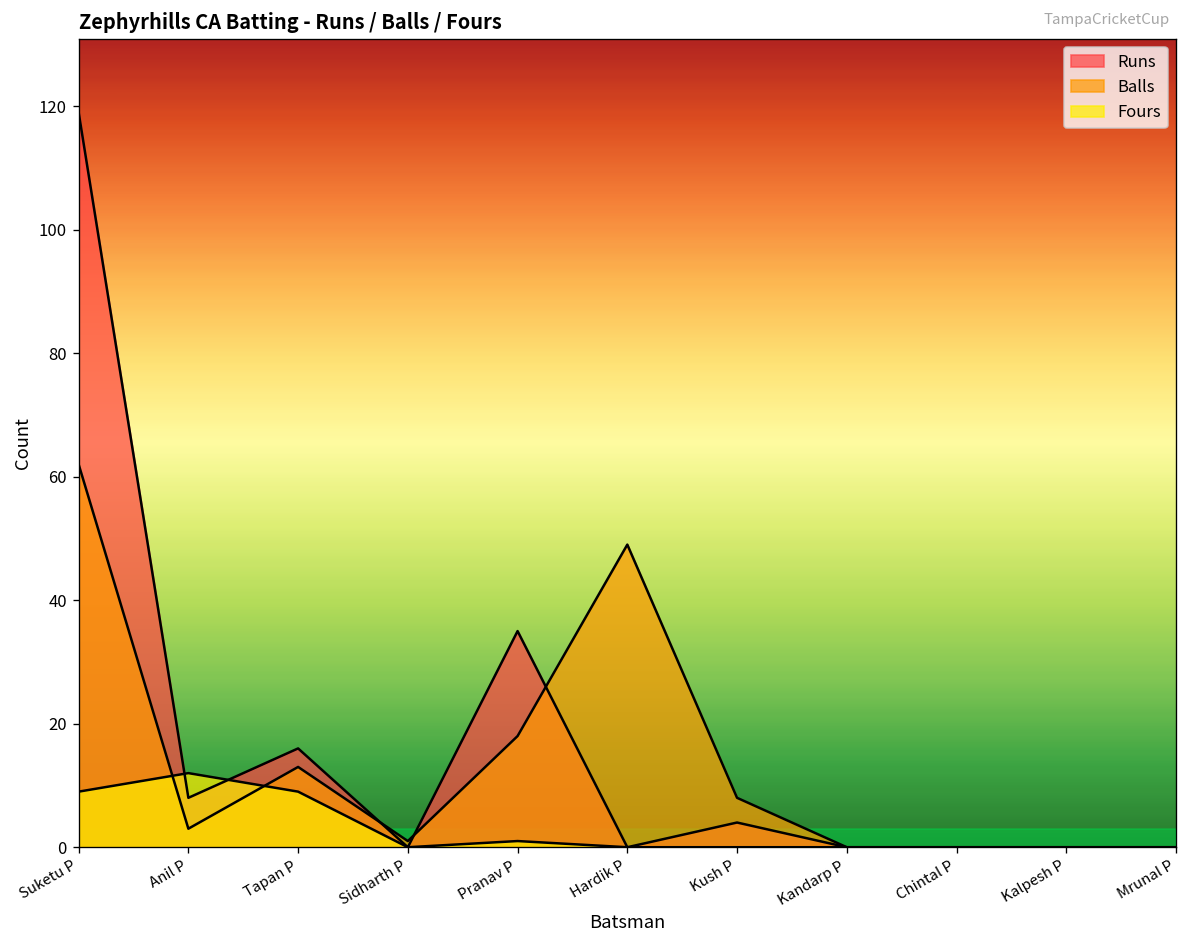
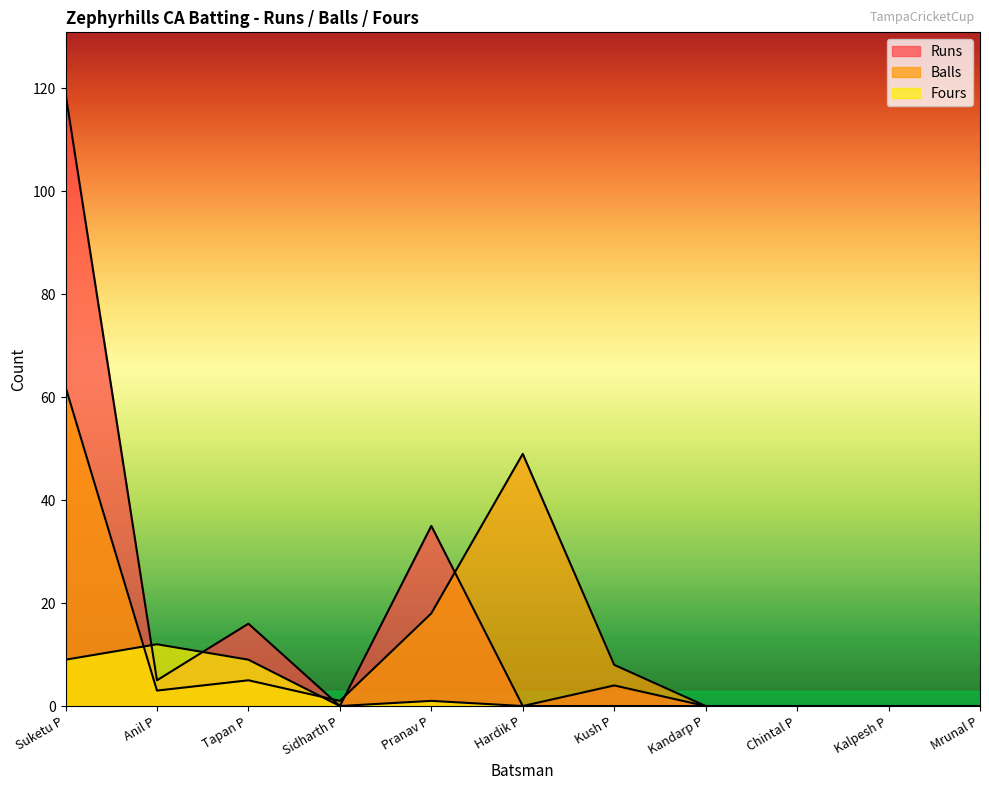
  {
    "Runs": {
      "Suketu P": 119,
-     "Anil P": 8,
+     "Anil P": 5,
      "Tapan P": 16,
      "Pranav P": 35,
      "Kush P": 4
    },
    "Balls": {
      "Suketu P": 62,
-     "Tapan P": 13,
+     "Tapan P": 5,
      "Pranav P": 18,
      "Hardik P": 49,
      "Kush P": 8
    },
    "Fours": {
      "Suketu P": 9,
      "Anil P": 12,
      "Tapan P": 9
    }
  }
